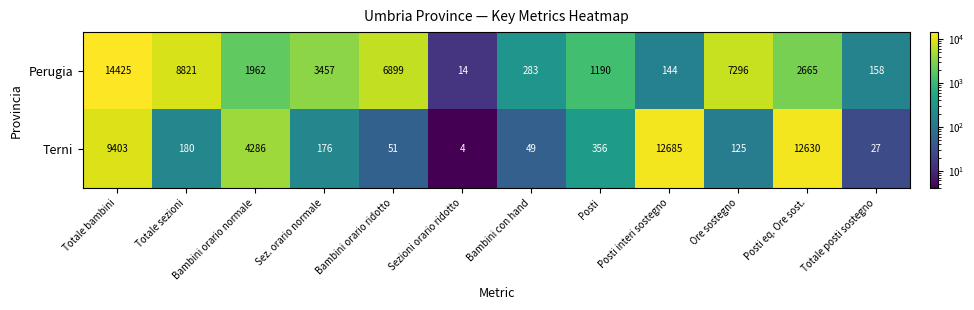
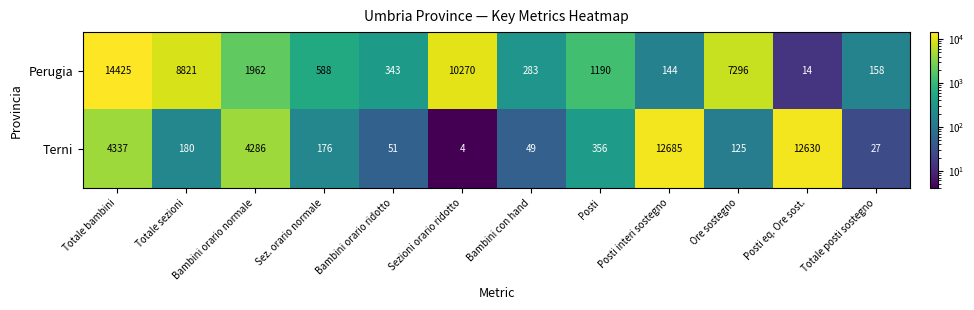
  {
    "Perugia": {
      "Totale bambini": 14425,
      "Totale sezioni": 8821,
      "Bambini orario normale": 1962,
-     "Sez. orario normale": 3457,
-     "Bambini orario ridotto": 6899,
-     "Sezioni orario ridotto": 14,
+     "Sez. orario normale": 588,
+     "Bambini orario ridotto": 343,
+     "Sezioni orario ridotto": 10270,
      "Bambini con hand": 283,
      "Posti": 1190,
      "Posti interi sostegno": 144,
      "Ore sostegno": 7296,
-     "Posti eq. Ore sost.": 2665,
+     "Posti eq. Ore sost.": 14,
      "Totale posti sostegno": 158
    },
    "Terni": {
-     "Totale bambini": 9403,
+     "Totale bambini": 4337,
      "Totale sezioni": 180,
      "Bambini orario normale": 4286,
      "Sez. orario normale": 176,
      "Bambini orario ridotto": 51,
      "Sezioni orario ridotto": 4,
      "Bambini con hand": 49,
      "Posti": 356,
      "Posti interi sostegno": 12685,
      "Ore sostegno": 125,
      "Posti eq. Ore sost.": 12630,
      "Totale posti sostegno": 27
    }
  }
